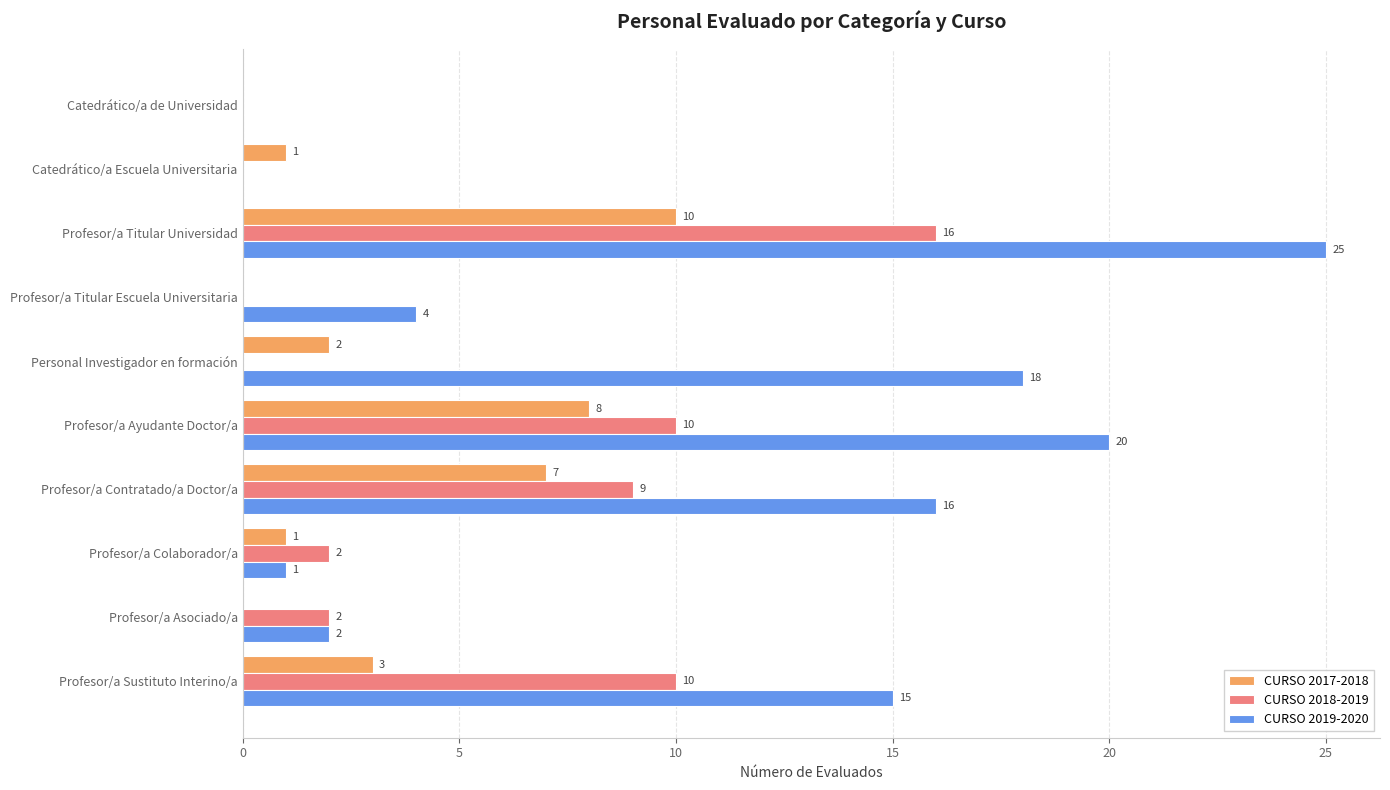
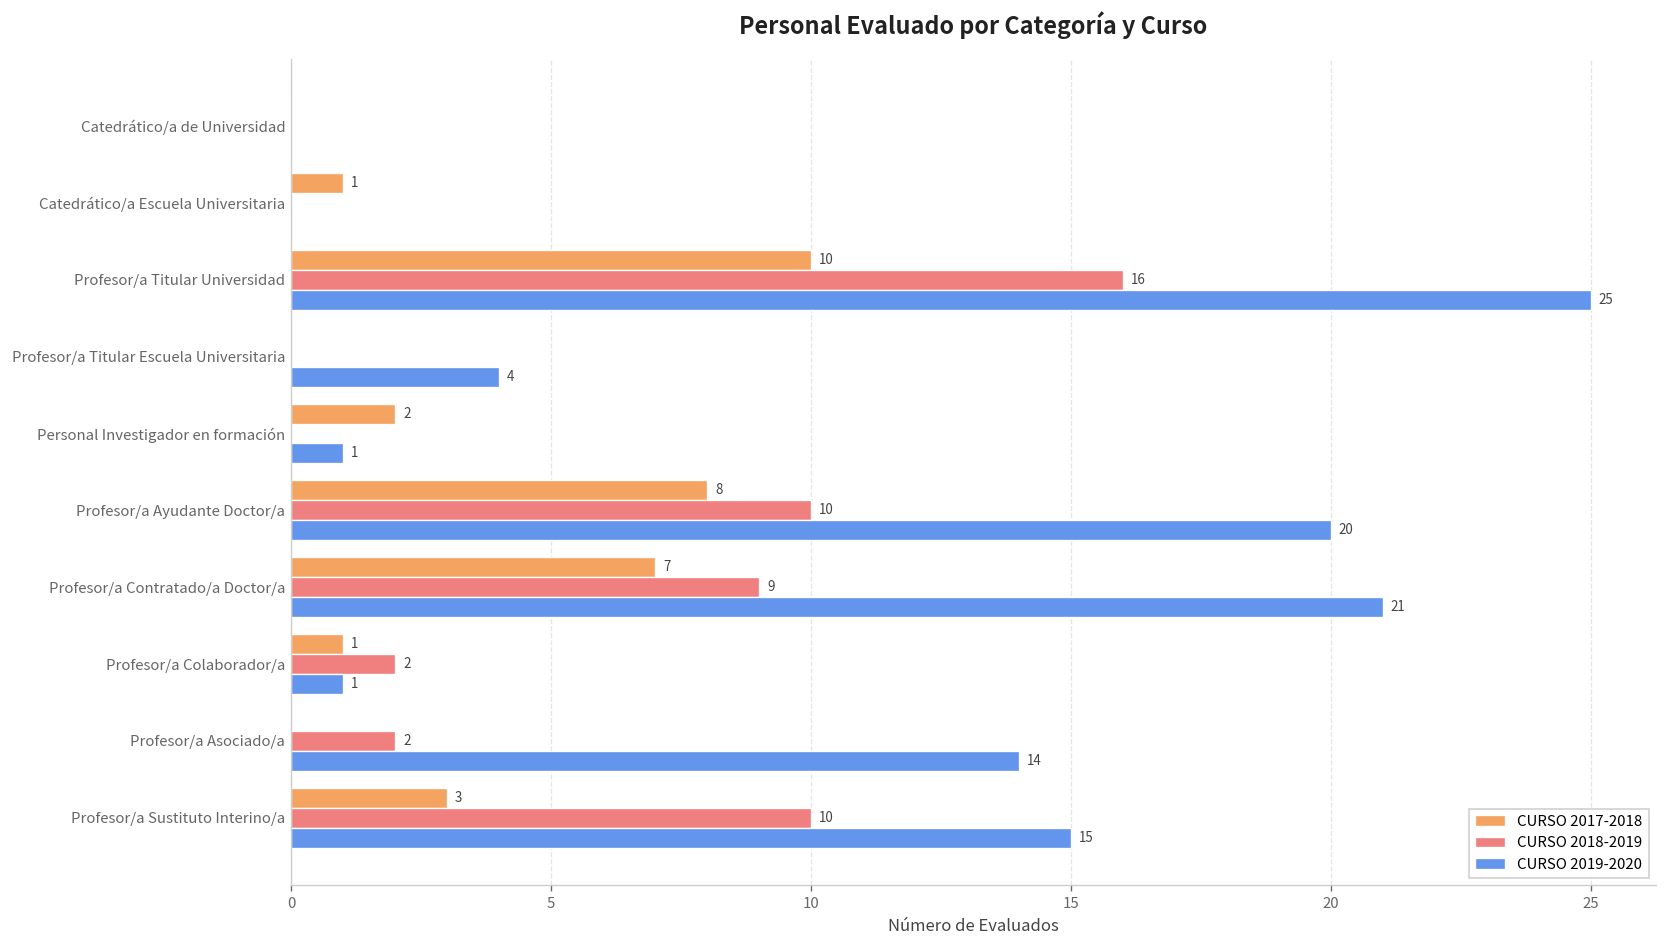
  {
    "CURSO 2019-2020": {
      "Profesor/a Titular Universidad": 25,
      "Profesor/a Titular Escuela Universitaria": 4,
-     "Personal Investigador en formación": 18,
+     "Personal Investigador en formación": 1,
      "Profesor/a Ayudante Doctor/a": 20,
-     "Profesor/a Contratado/a Doctor/a": 16,
+     "Profesor/a Contratado/a Doctor/a": 21,
      "Profesor/a Colaborador/a": 1,
-     "Profesor/a Asociado/a": 2,
+     "Profesor/a Asociado/a": 14,
      "Profesor/a Sustituto Interino/a": 15
    }
  }
